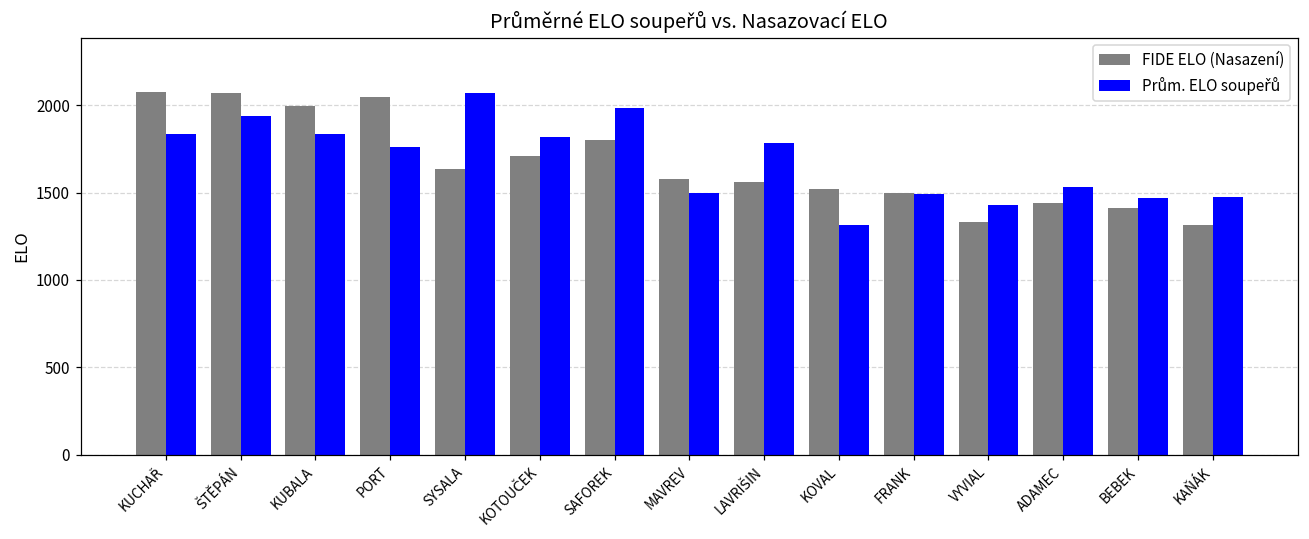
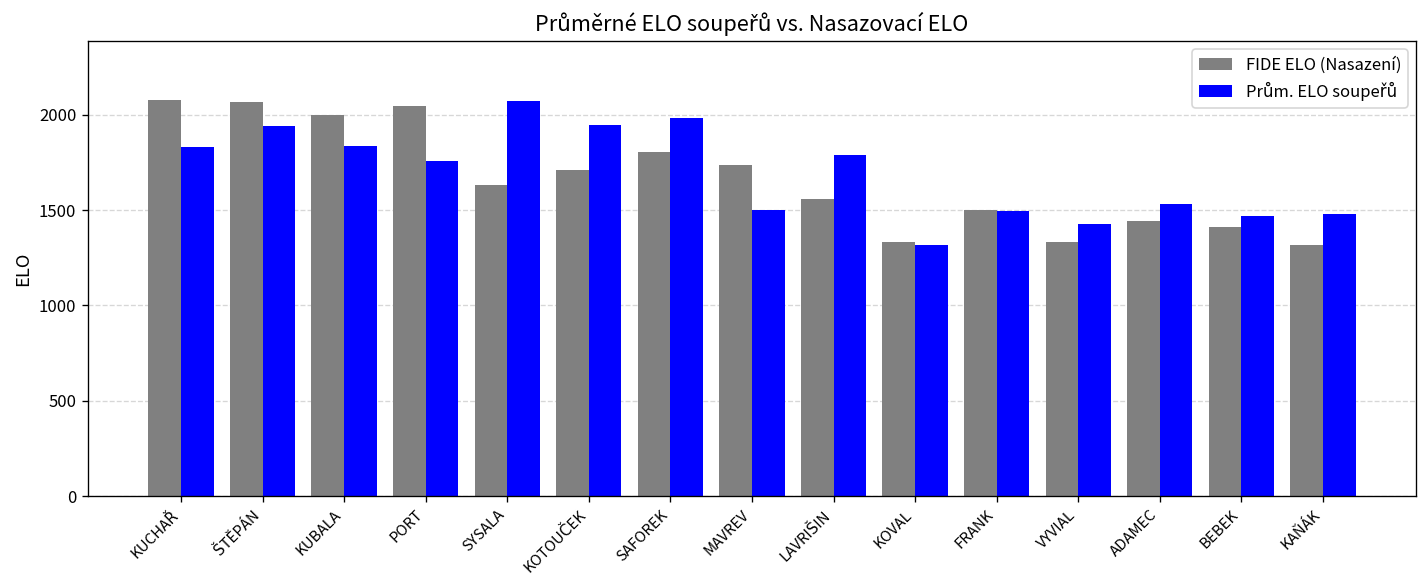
  {
    "FIDE ELO (Nasazení)": {
      "KUCHAŘ": 2080,
      "ŠTĚPÁN": 2070,
      "KUBALA": 2000,
      "PORT": 2040,
      "SYSALA": 1630,
      "KOTOUČEK": 1710,
      "SAFOREK": 1800,
-     "MAVREV": 1580,
+     "MAVREV": 1740,
      "LAVRIŠIN": 1560,
-     "KOVAL": 1520,
+     "KOVAL": 1330,
      "FRANK": 1500,
      "VYVIAL": 1330,
      "ADAMEC": 1440,
      "BEBEK": 1410,
      "KAŇÁK": 1320
    },
    "Prům. ELO soupeřů": {
      "KUCHAŘ": 1830,
      "ŠTĚPÁN": 1940,
      "KUBALA": 1840,
      "PORT": 1760,
      "SYSALA": 2070,
-     "KOTOUČEK": 1820,
+     "KOTOUČEK": 1950,
      "SAFOREK": 1980,
      "MAVREV": 1500,
      "LAVRIŠIN": 1790,
      "KOVAL": 1320,
      "FRANK": 1490,
      "VYVIAL": 1430,
      "ADAMEC": 1530,
      "BEBEK": 1470,
      "KAŇÁK": 1480
    }
  }
